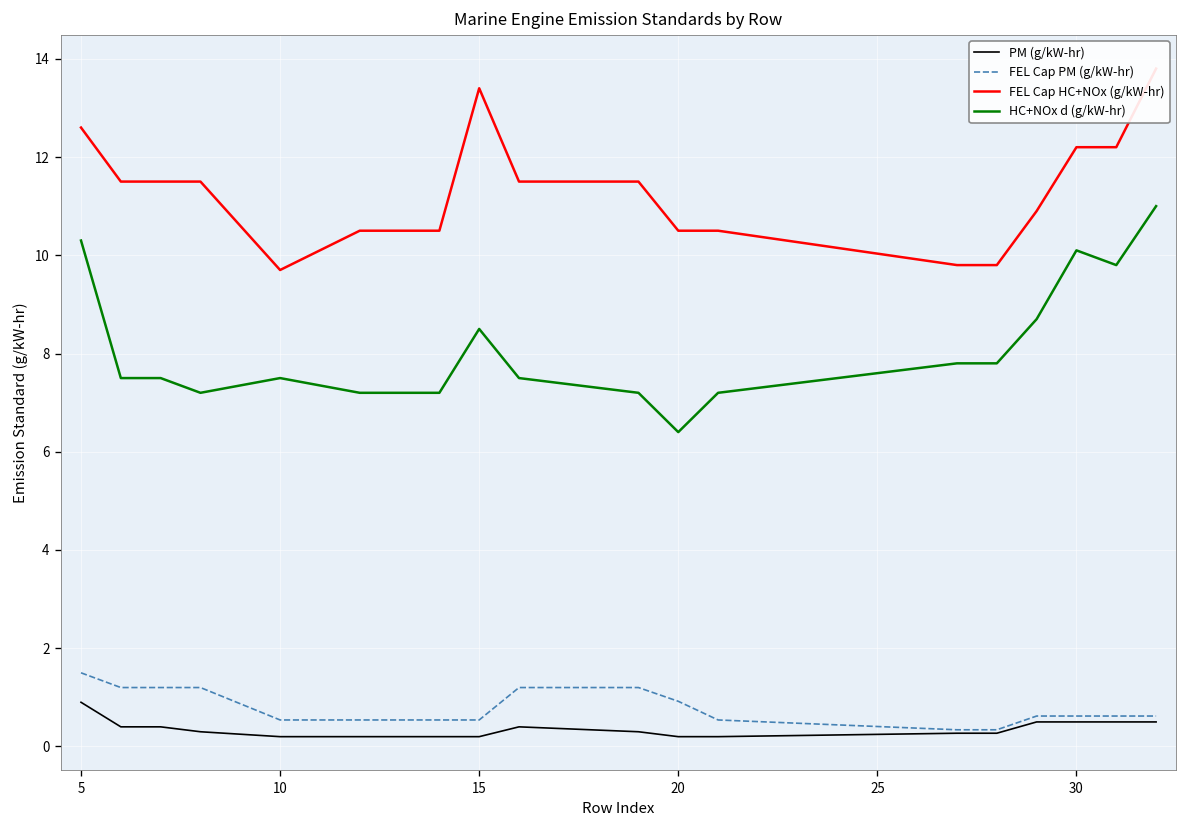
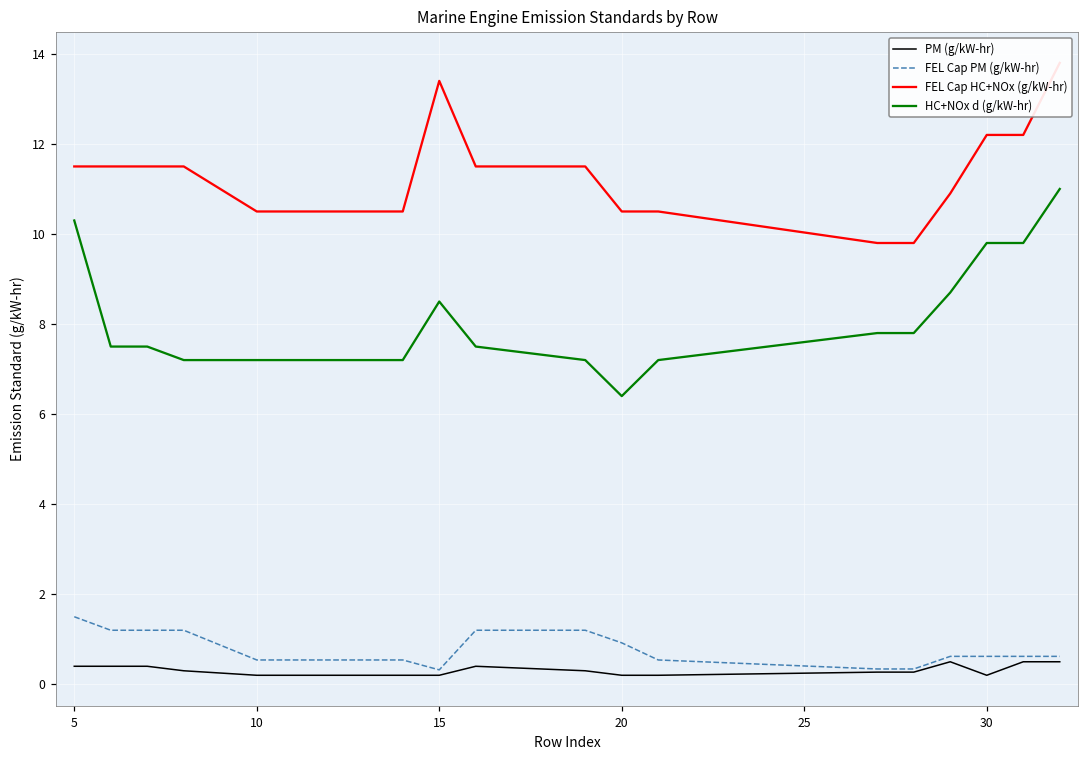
  {
    "PM (g/kW-hr)": {
-     "5": 0.9,
+     "5": 0.4,
      "10": 0.2,
      "15": 0.2,
      "20": 0.2,
-     "30": 0.5
+     "30": 0.2
    },
    "FEL Cap PM (g/kW-hr)": {
      "5": 1.5,
      "10": 0.5,
-     "15": 0.5,
+     "15": 0.3,
      "20": 0.9,
      "30": 0.6
    },
    "FEL Cap HC+NOx (g/kW-hr)": {
-     "5": 12.6,
-     "10": 9.7,
+     "5": 11.5,
+     "10": 10.5,
      "15": 13.4,
      "20": 10.5,
      "30": 12.2
    },
    "HC+NOx d (g/kW-hr)": {
      "5": 10.3,
-     "10": 7.5,
+     "10": 7.2,
      "15": 8.5,
      "20": 6.4,
-     "30": 10.1
+     "30": 9.8
    }
  }
